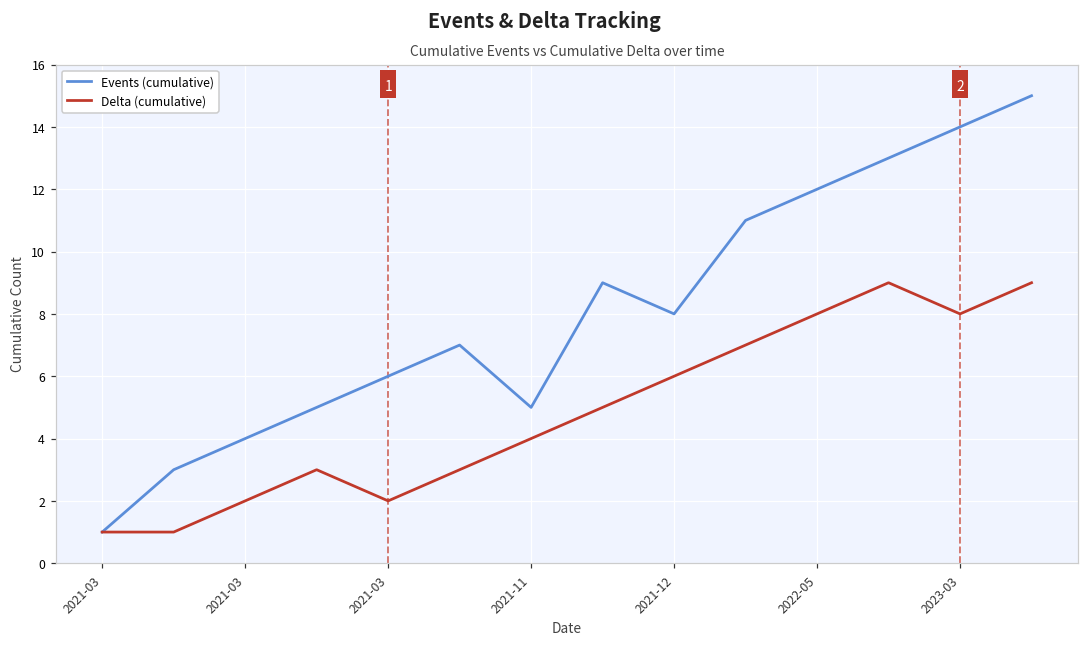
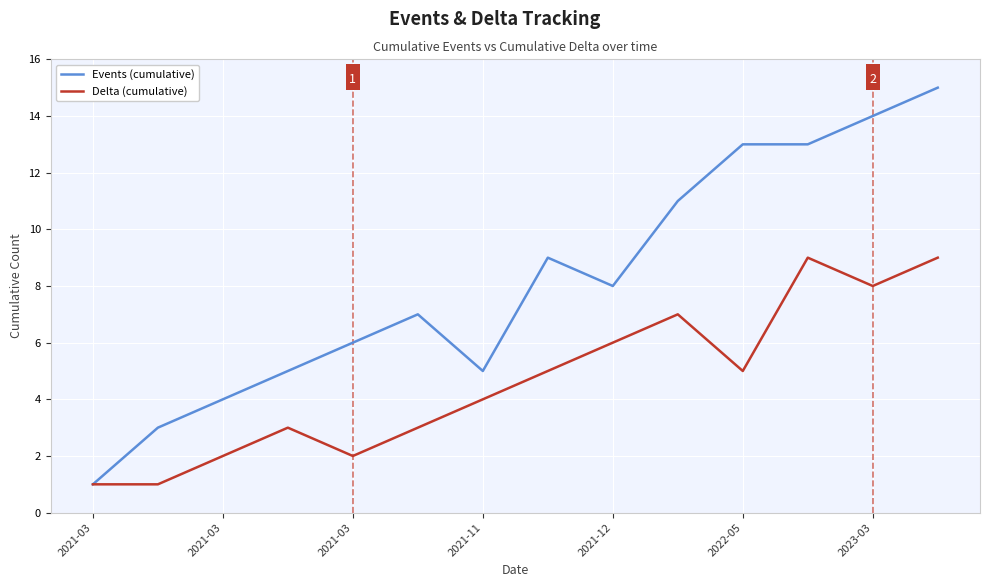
  {
    "Events (cumulative)": {
      "2021-11": 5,
      "2021-12": 8,
-     "2022-05": 12,
+     "2022-05": 13,
      "2023-03": 14
    },
    "Delta (cumulative)": {
      "2021-11": 4,
      "2021-12": 6,
-     "2022-05": 8,
+     "2022-05": 5,
      "2023-03": 8
    }
  }
